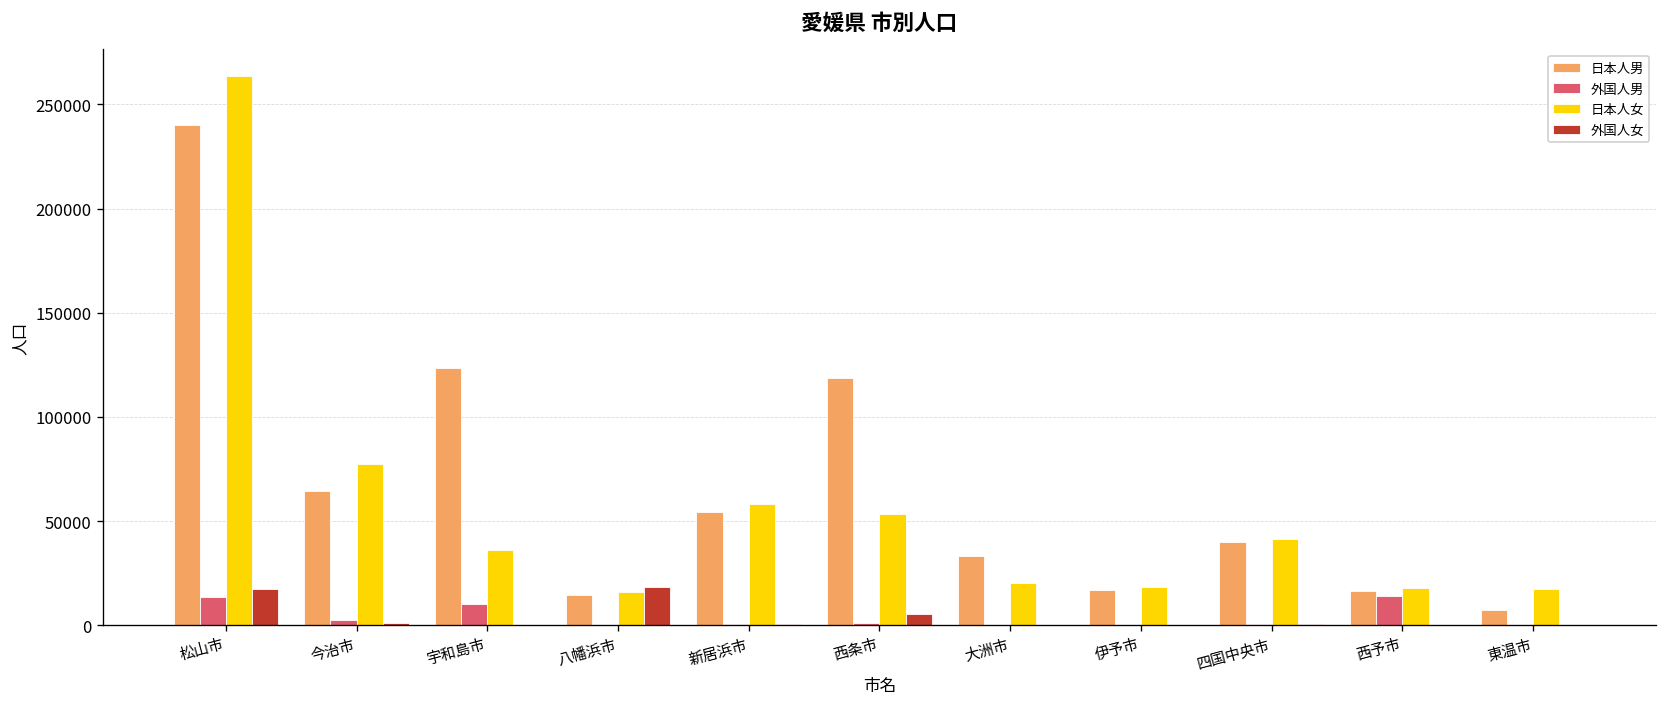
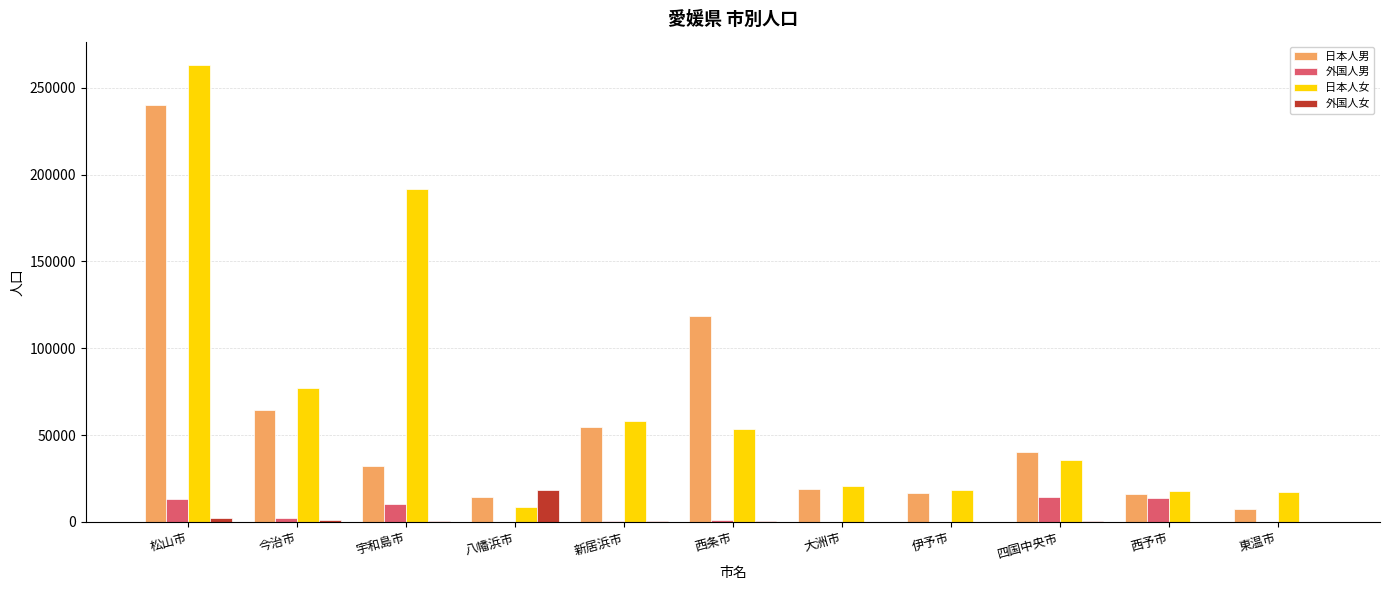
  {
    "日本人男": {
      "松山市": 240000,
      "今治市": 64000,
-     "宇和島市": 123000,
+     "宇和島市": 32000,
      "八幡浜市": 14000,
      "新居浜市": 54000,
      "西条市": 119000,
-     "大洲市": 33000,
+     "大洲市": 19000,
      "伊予市": 17000,
      "四国中央市": 40000,
      "西予市": 16000,
      "東温市": 7000
    },
    "外国人男": {
      "松山市": 13000,
      "今治市": 2000,
      "宇和島市": 10000,
-     "四国中央市": 0,
+     "四国中央市": 15000,
      "西予市": 14000
    },
    "日本人女": {
      "松山市": 263000,
      "今治市": 77000,
-     "宇和島市": 36000,
-     "八幡浜市": 16000,
+     "宇和島市": 192000,
+     "八幡浜市": 9000,
      "新居浜市": 58000,
      "西条市": 53000,
      "大洲市": 21000,
      "伊予市": 19000,
-     "四国中央市": 41000,
+     "四国中央市": 36000,
      "西予市": 18000,
      "東温市": 17000
    },
    "外国人女": {
-     "松山市": 18000,
+     "松山市": 2000,
      "八幡浜市": 18000,
-     "西条市": 5000
+     "西条市": 1000
    }
  }
